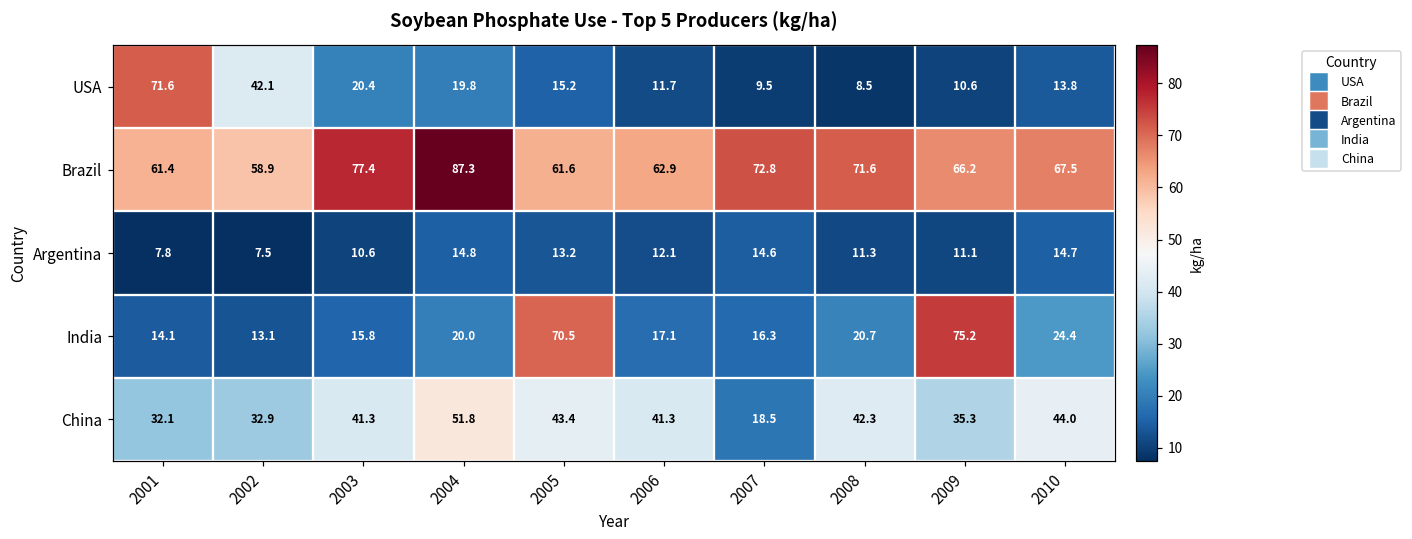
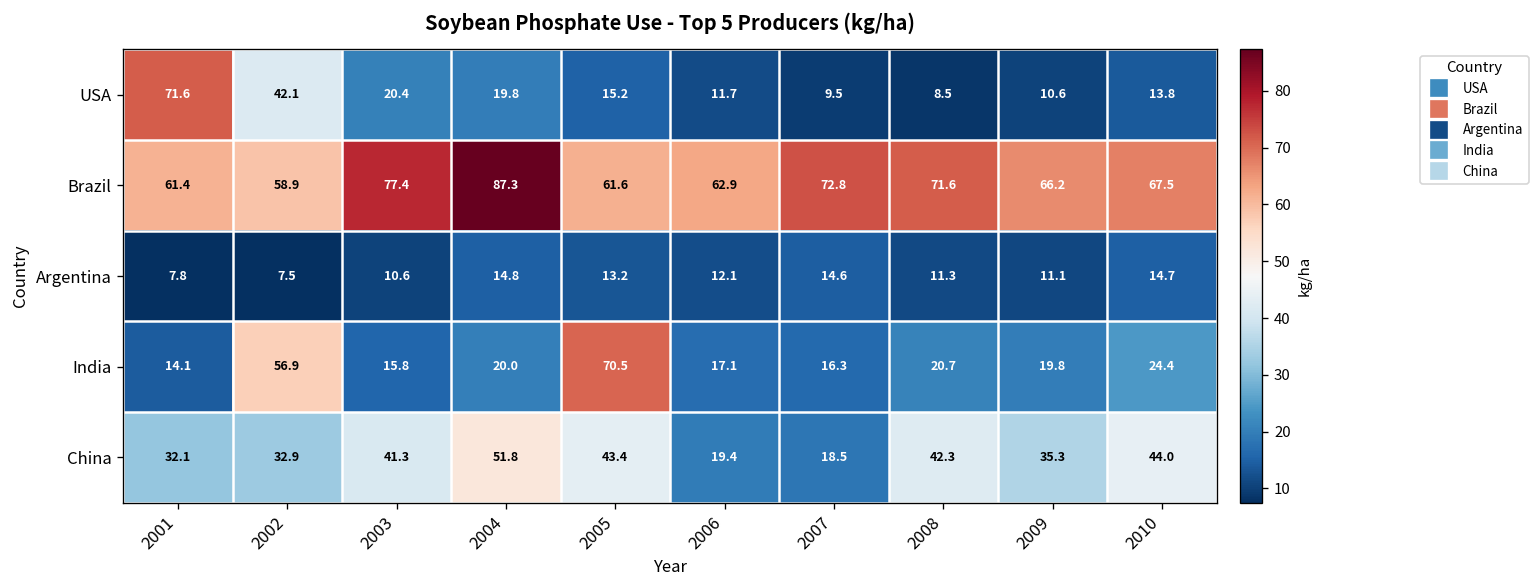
  {
    "USA": {
      "2001": 71.6,
      "2002": 42.1,
      "2003": 20.4,
      "2004": 19.8,
      "2005": 15.2,
      "2006": 11.7,
      "2007": 9.5,
      "2008": 8.5,
      "2009": 10.6,
      "2010": 13.8
    },
    "Brazil": {
      "2001": 61.4,
      "2002": 58.9,
      "2003": 77.4,
      "2004": 87.3,
      "2005": 61.6,
      "2006": 62.9,
      "2007": 72.8,
      "2008": 71.6,
      "2009": 66.2,
      "2010": 67.5
    },
    "Argentina": {
      "2001": 7.8,
      "2002": 7.5,
      "2003": 10.6,
      "2004": 14.8,
      "2005": 13.2,
      "2006": 12.1,
      "2007": 14.6,
      "2008": 11.3,
      "2009": 11.1,
      "2010": 14.7
    },
    "India": {
      "2001": 14.1,
-     "2002": 13.1,
+     "2002": 56.9,
      "2003": 15.8,
      "2004": 20.0,
      "2005": 70.5,
      "2006": 17.1,
      "2007": 16.3,
      "2008": 20.7,
-     "2009": 75.2,
+     "2009": 19.8,
      "2010": 24.4
    },
    "China": {
      "2001": 32.1,
      "2002": 32.9,
      "2003": 41.3,
      "2004": 51.8,
      "2005": 43.4,
-     "2006": 41.3,
+     "2006": 19.4,
      "2007": 18.5,
      "2008": 42.3,
      "2009": 35.3,
      "2010": 44.0
    }
  }
